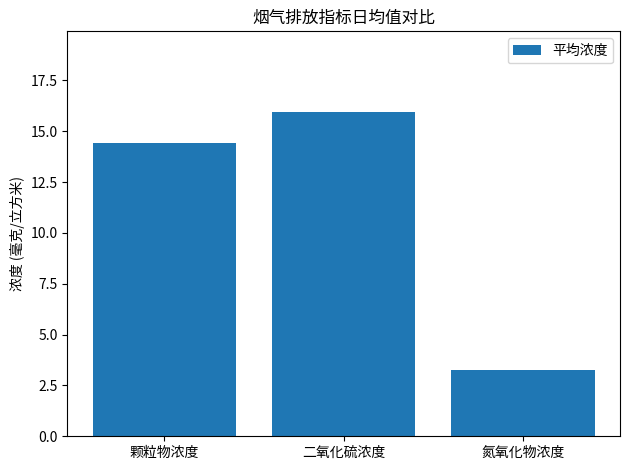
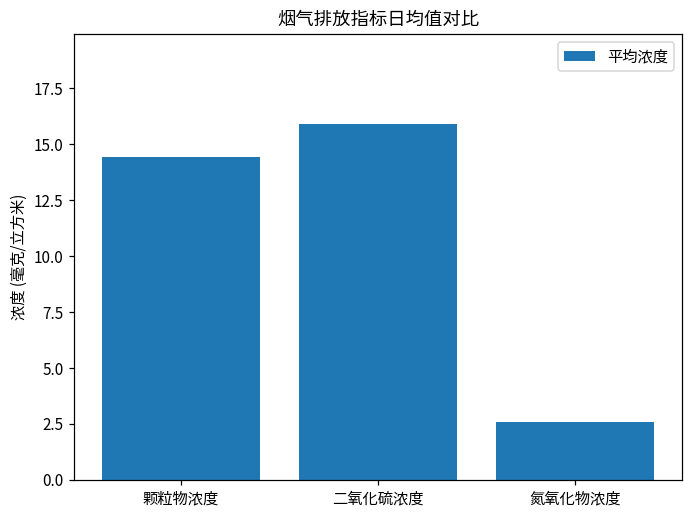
  {
    "颗粒物浓度": 14.4,
    "二氧化硫浓度": 15.9,
-   "氮氧化物浓度": 3.3
+   "氮氧化物浓度": 2.6
  }
